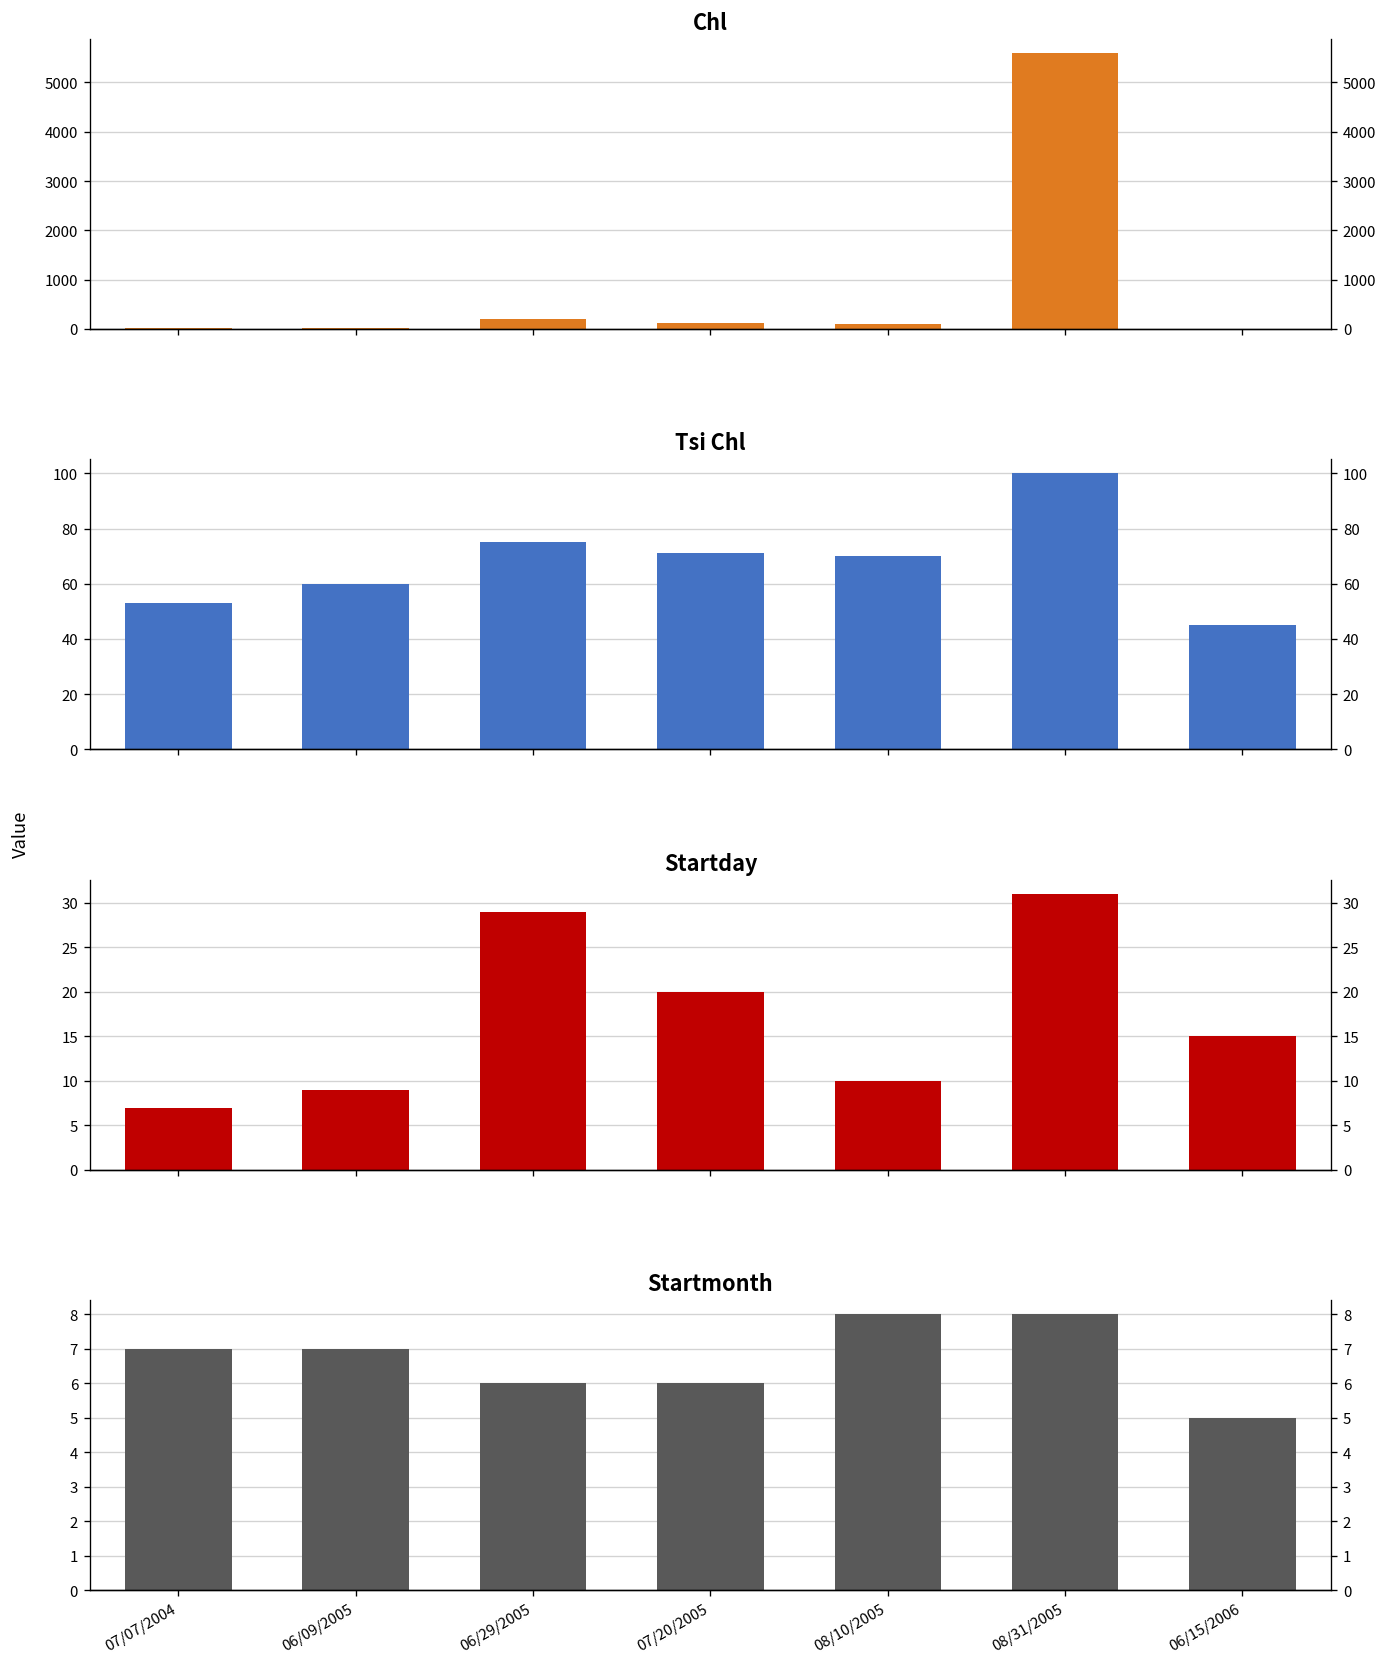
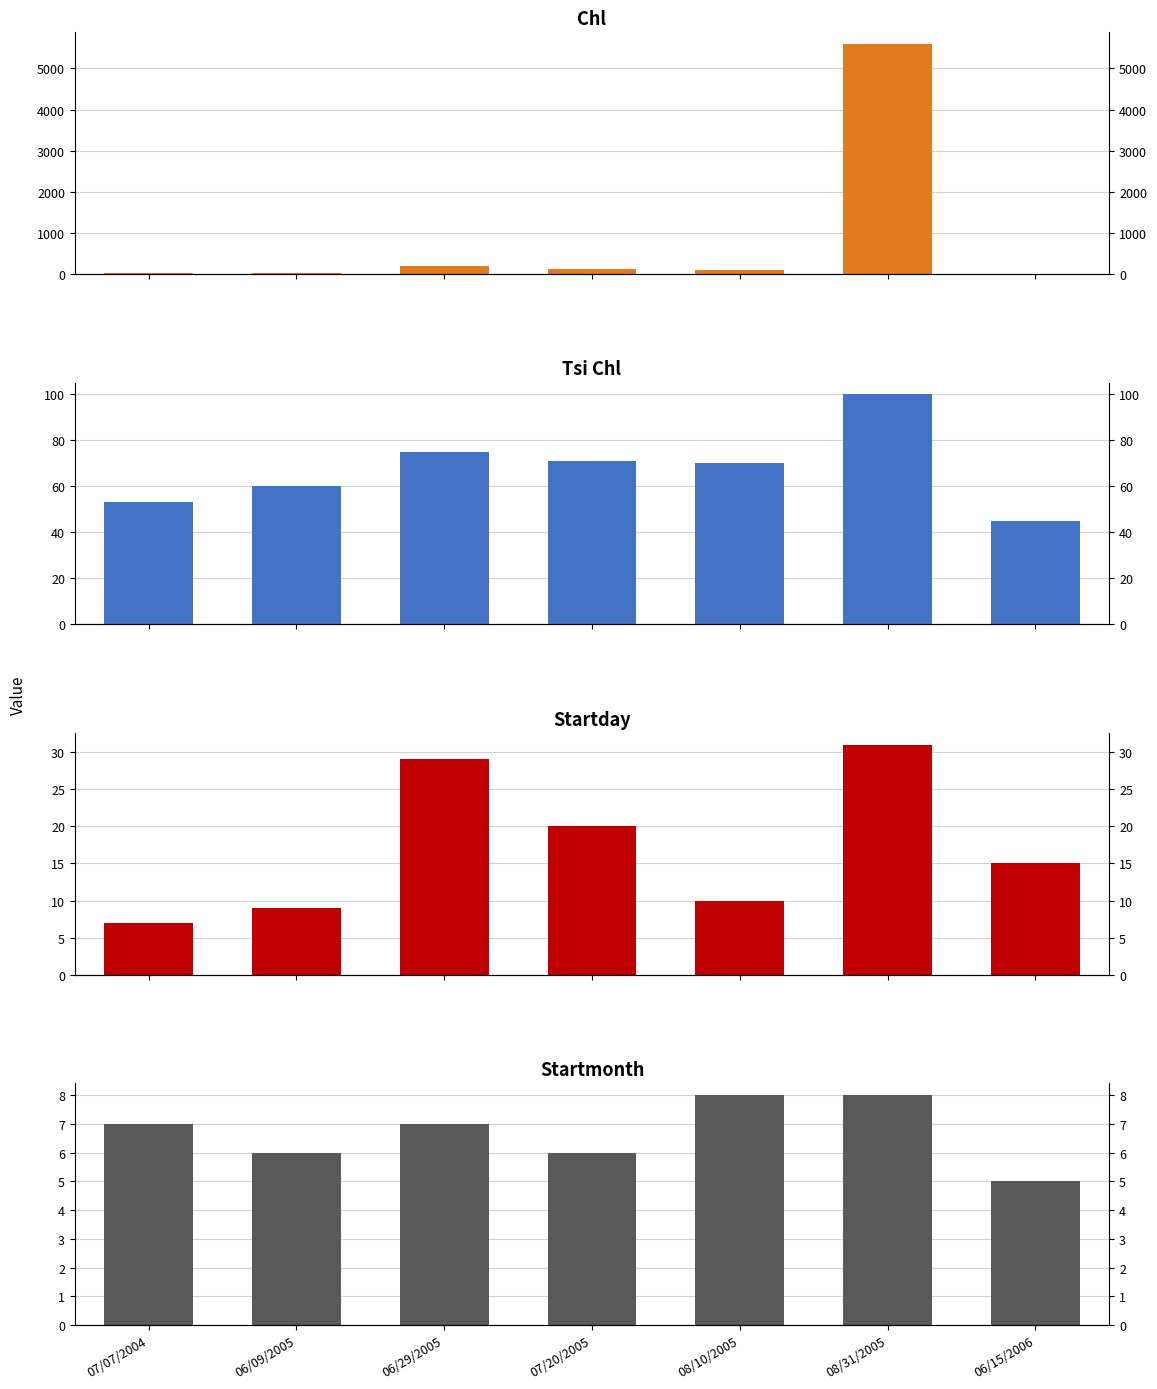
  {
    "Startmonth": {
      "07/07/2004": 7,
-     "06/09/2005": 7,
-     "06/29/2005": 6,
+     "06/09/2005": 6,
+     "06/29/2005": 7,
      "07/20/2005": 6,
      "08/10/2005": 8,
      "08/31/2005": 8,
      "06/15/2006": 5
    }
  }
